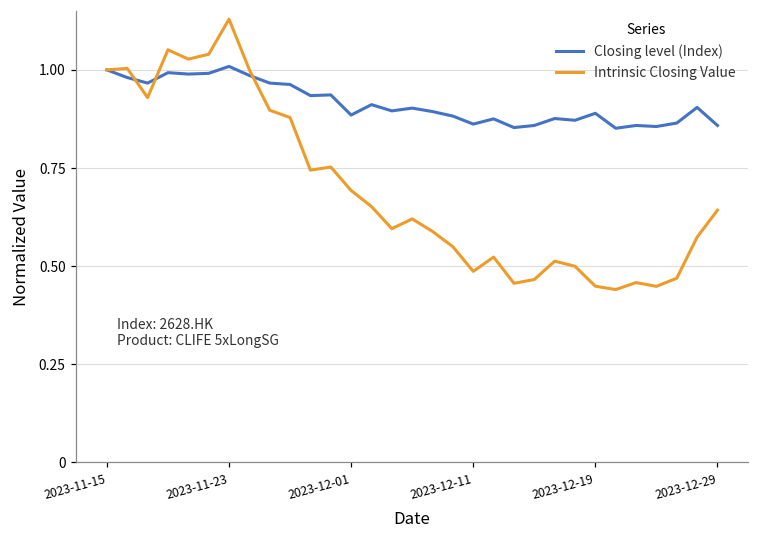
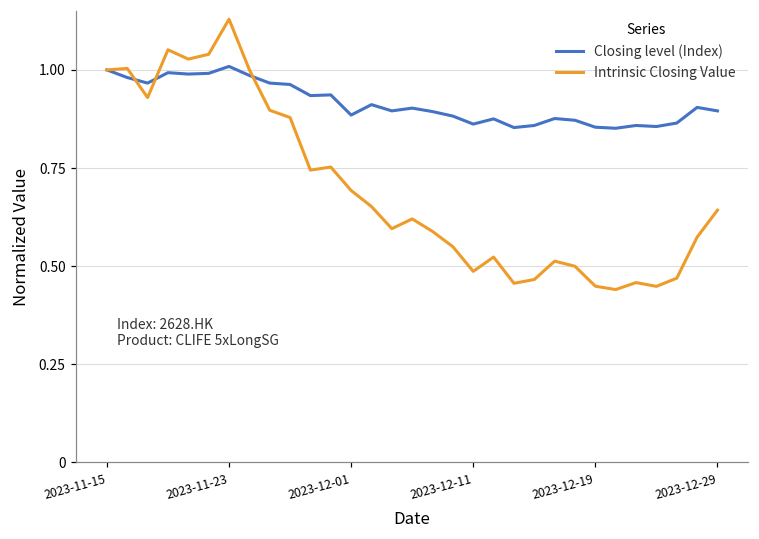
  {
    "Closing level (Index)": {
      "2023-11-23": 1.01,
      "2023-12-01": 0.88,
      "2023-12-11": 0.86,
-     "2023-12-19": 0.89,
-     "2023-12-29": 0.86
+     "2023-12-19": 0.85,
+     "2023-12-29": 0.90
    },
    "Intrinsic Closing Value": {
      "2023-11-23": 1.13,
      "2023-12-01": 0.69,
      "2023-12-11": 0.49,
      "2023-12-19": 0.45,
      "2023-12-29": 0.64
    }
  }
